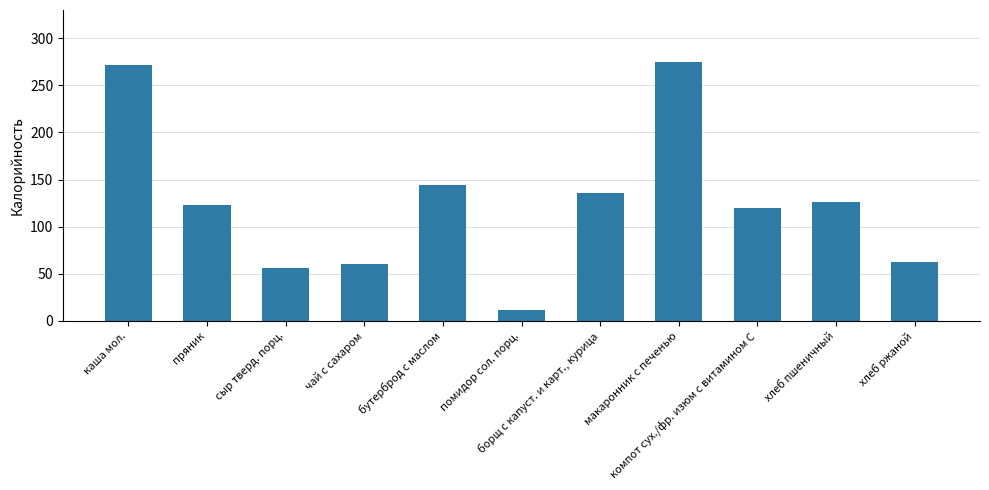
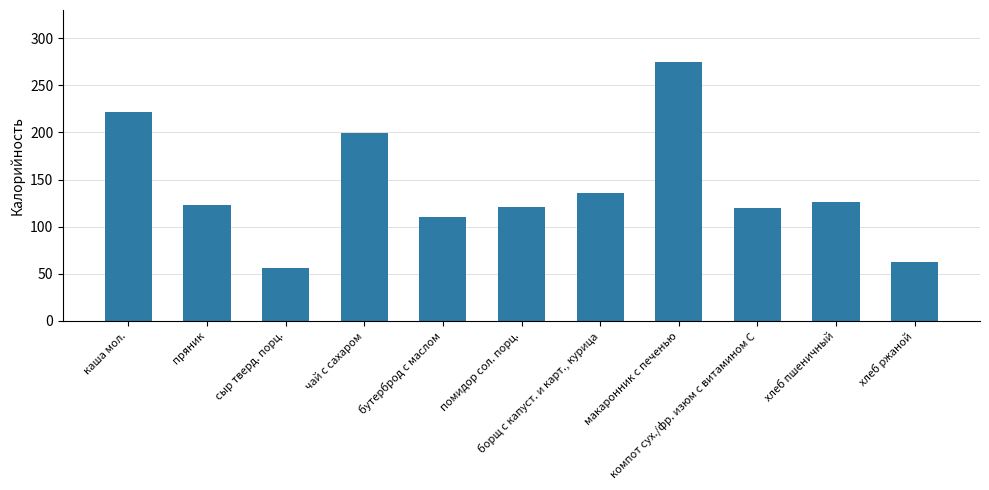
  {
-   "каша мол.": 270,
+   "каша мол.": 220,
    "пряник": 120,
    "сыр тверд. порц.": 60,
-   "чай с сахаром": 60,
-   "бутерброд с маслом": 140,
-   "помидор сол. порц.": 10,
+   "чай с сахаром": 200,
+   "бутерброд с маслом": 110,
+   "помидор сол. порц.": 120,
    "борщ с капуст. и карт., курица": 140,
    "макаронник с печенью": 280,
    "компот сух./фр. изюм с витамином С": 120,
    "хлеб пшеничный": 130,
    "хлеб ржаной": 60
  }
